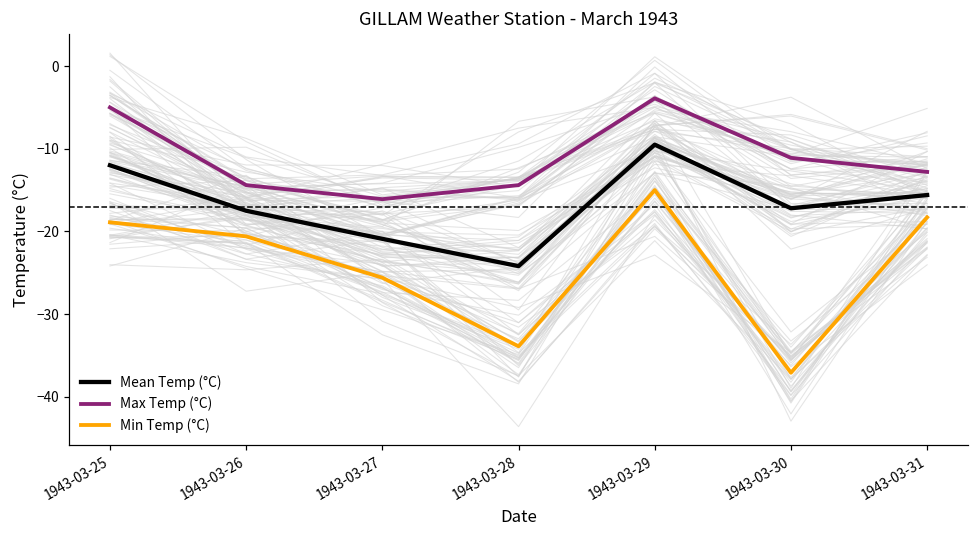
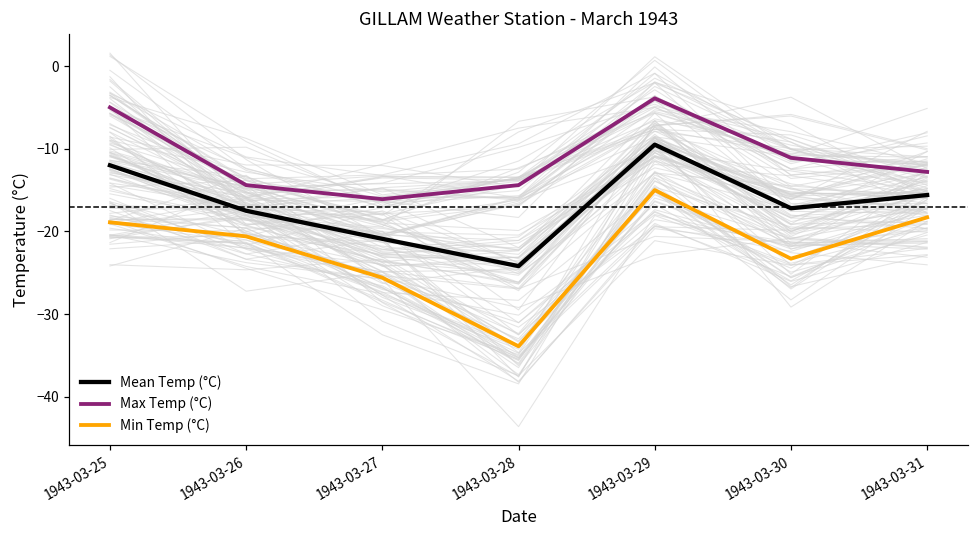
  {
    "Min Temp (°C)": {
-     "1943-03-30": -37
+     "1943-03-30": -23
    }
  }
